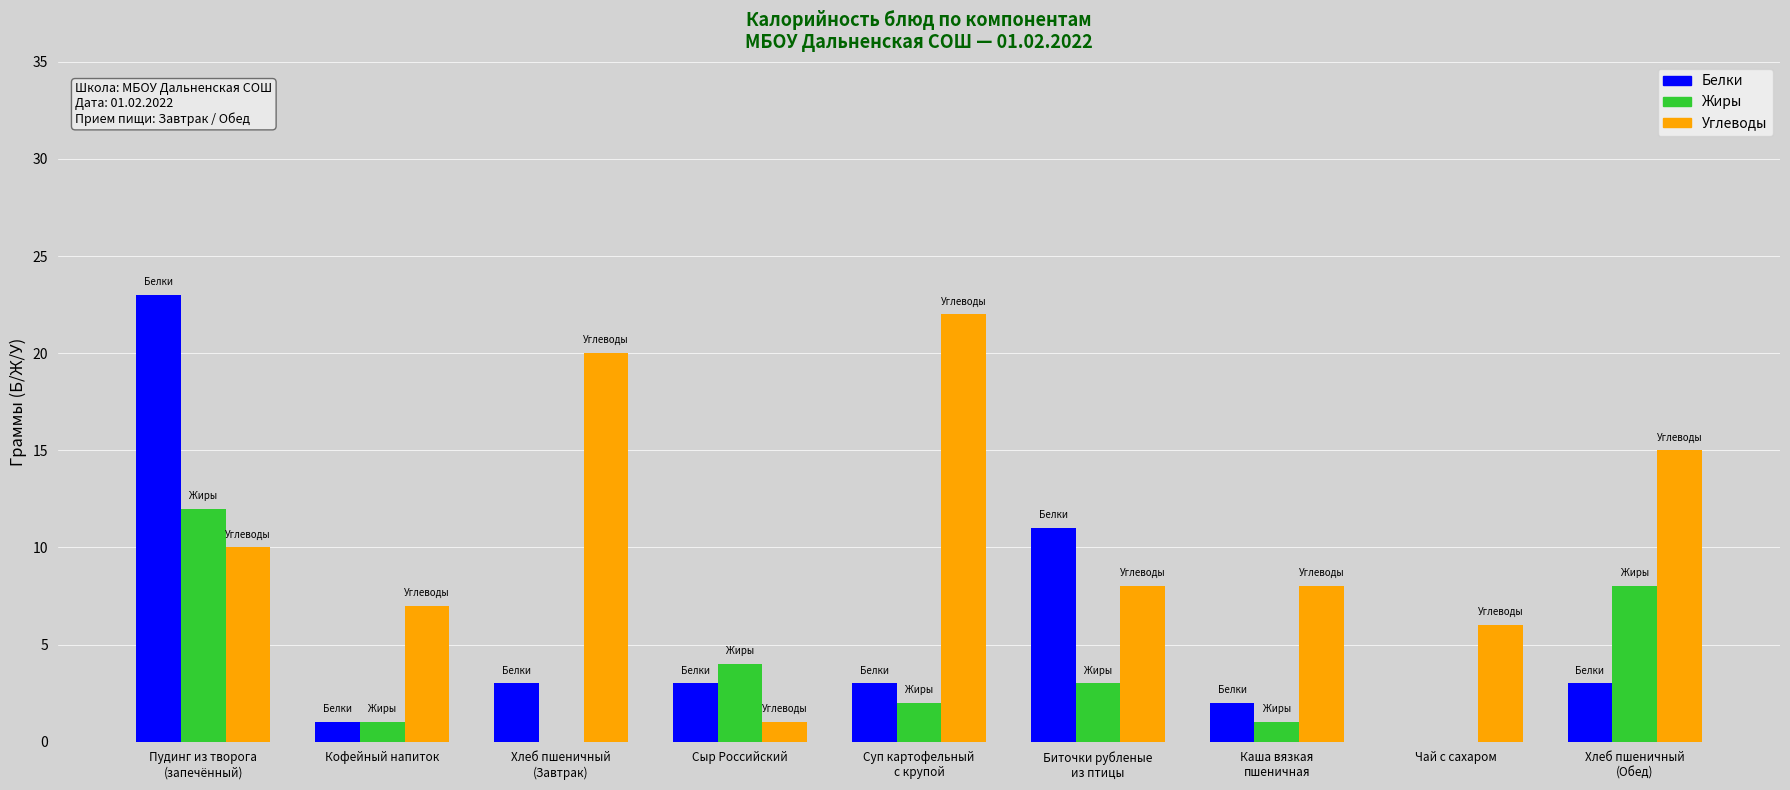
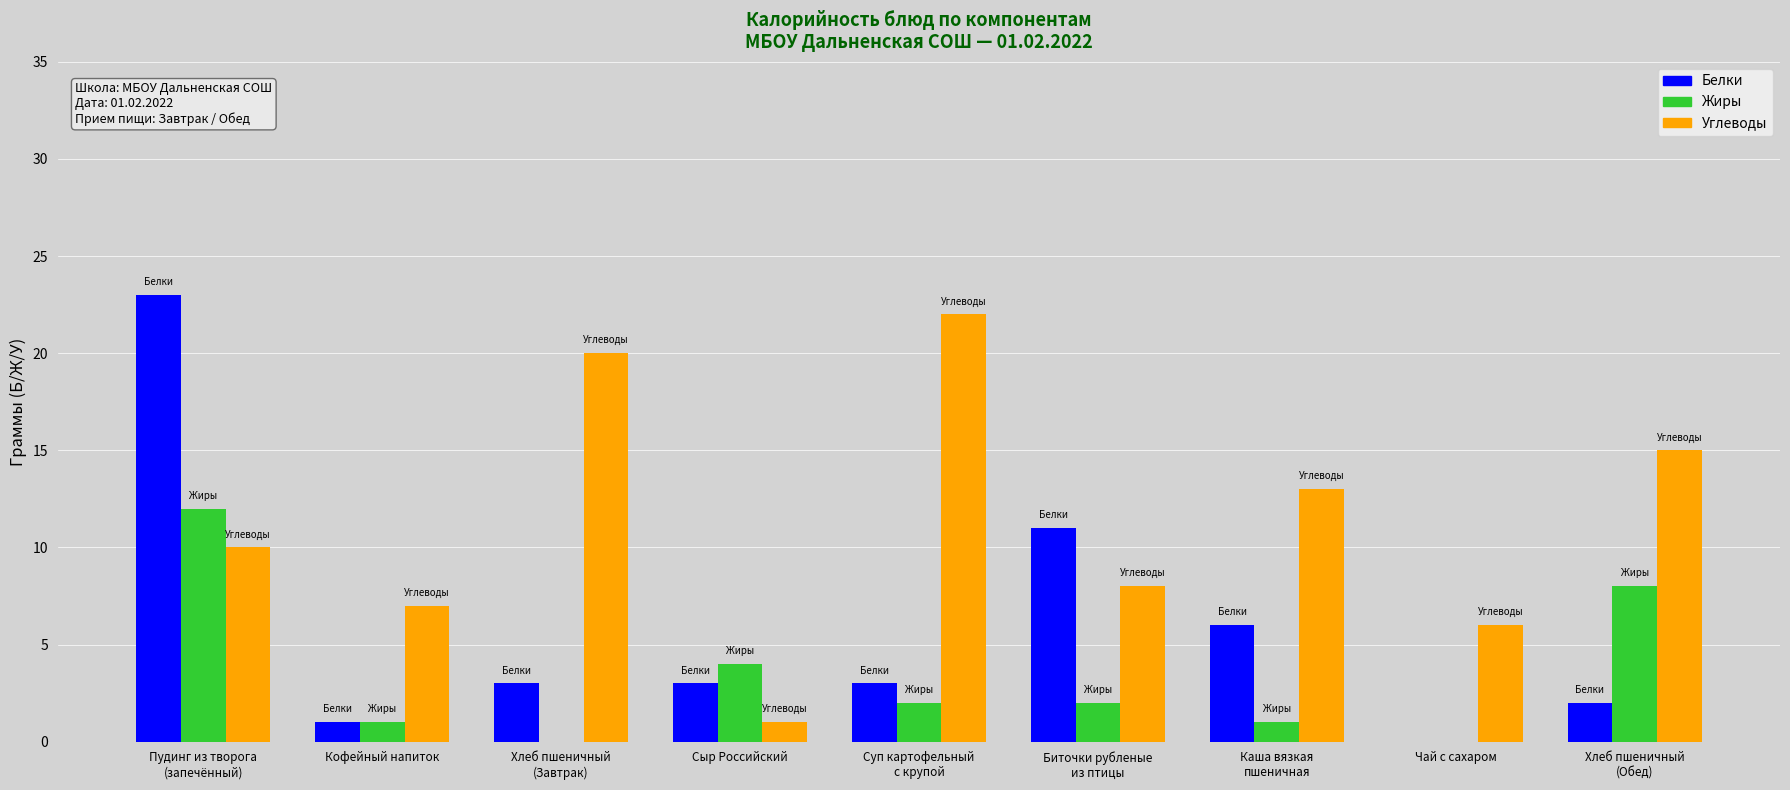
  {
    "Белки": {
      "Пудинг из творога (запечённый)": 23,
      "Кофейный напиток": 1,
      "Хлеб пшеничный (Завтрак)": 3,
      "Сыр Российский": 3,
      "Суп картофельный с крупой": 3,
      "Биточки рубленые из птицы": 11,
-     "Каша вязкая пшеничная": 2,
+     "Каша вязкая пшеничная": 6,
      "Чай с сахаром": 0,
-     "Хлеб пшеничный (Обед)": 3
+     "Хлеб пшеничный (Обед)": 2
    },
    "Жиры": {
      "Пудинг из творога (запечённый)": 12,
      "Кофейный напиток": 1,
      "Хлеб пшеничный (Завтрак)": 0,
      "Сыр Российский": 4,
      "Суп картофельный с крупой": 2,
-     "Биточки рубленые из птицы": 3,
+     "Биточки рубленые из птицы": 2,
      "Каша вязкая пшеничная": 1,
      "Чай с сахаром": 0,
      "Хлеб пшеничный (Обед)": 8
    },
    "Углеводы": {
      "Пудинг из творога (запечённый)": 10,
      "Кофейный напиток": 7,
      "Хлеб пшеничный (Завтрак)": 20,
      "Сыр Российский": 1,
      "Суп картофельный с крупой": 22,
      "Биточки рубленые из птицы": 8,
-     "Каша вязкая пшеничная": 8,
+     "Каша вязкая пшеничная": 13,
      "Чай с сахаром": 6,
      "Хлеб пшеничный (Обед)": 15
    }
  }
